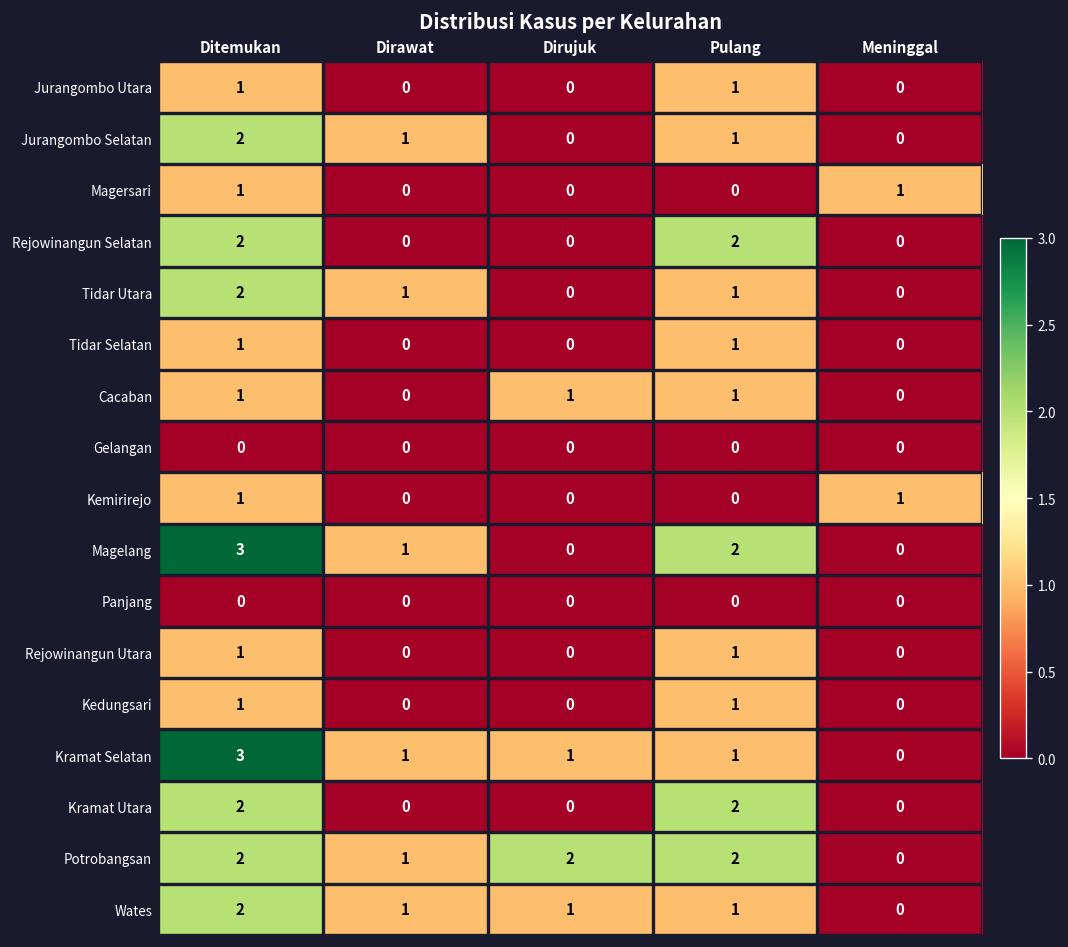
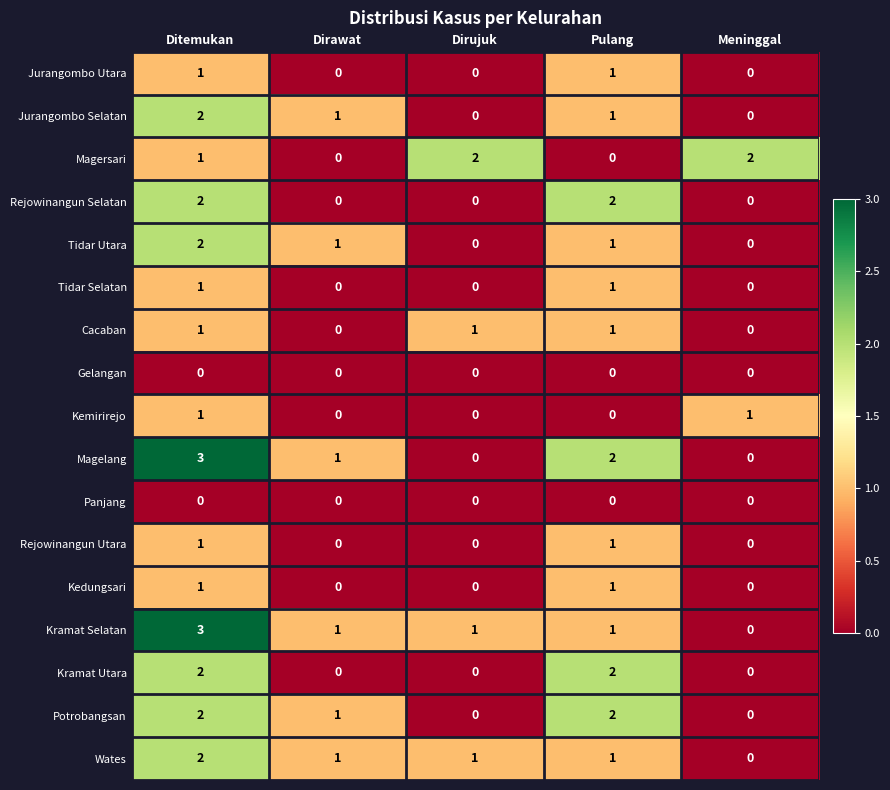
  {
    "Jurangombo Utara": {
      "Ditemukan": 1,
      "Dirawat": 0,
      "Dirujuk": 0,
      "Pulang": 1,
      "Meninggal": 0
    },
    "Jurangombo Selatan": {
      "Ditemukan": 2,
      "Dirawat": 1,
      "Dirujuk": 0,
      "Pulang": 1,
      "Meninggal": 0
    },
    "Magersari": {
      "Ditemukan": 1,
      "Dirawat": 0,
-     "Dirujuk": 0,
+     "Dirujuk": 2,
      "Pulang": 0,
-     "Meninggal": 1
+     "Meninggal": 2
    },
    "Rejowinangun Selatan": {
      "Ditemukan": 2,
      "Dirawat": 0,
      "Dirujuk": 0,
      "Pulang": 2,
      "Meninggal": 0
    },
    "Tidar Utara": {
      "Ditemukan": 2,
      "Dirawat": 1,
      "Dirujuk": 0,
      "Pulang": 1,
      "Meninggal": 0
    },
    "Tidar Selatan": {
      "Ditemukan": 1,
      "Dirawat": 0,
      "Dirujuk": 0,
      "Pulang": 1,
      "Meninggal": 0
    },
    "Cacaban": {
      "Ditemukan": 1,
      "Dirawat": 0,
      "Dirujuk": 1,
      "Pulang": 1,
      "Meninggal": 0
    },
    "Gelangan": {
      "Ditemukan": 0,
      "Dirawat": 0,
      "Dirujuk": 0,
      "Pulang": 0,
      "Meninggal": 0
    },
    "Kemirirejo": {
      "Ditemukan": 1,
      "Dirawat": 0,
      "Dirujuk": 0,
      "Pulang": 0,
      "Meninggal": 1
    },
    "Magelang": {
      "Ditemukan": 3,
      "Dirawat": 1,
      "Dirujuk": 0,
      "Pulang": 2,
      "Meninggal": 0
    },
    "Panjang": {
      "Ditemukan": 0,
      "Dirawat": 0,
      "Dirujuk": 0,
      "Pulang": 0,
      "Meninggal": 0
    },
    "Rejowinangun Utara": {
      "Ditemukan": 1,
      "Dirawat": 0,
      "Dirujuk": 0,
      "Pulang": 1,
      "Meninggal": 0
    },
    "Kedungsari": {
      "Ditemukan": 1,
      "Dirawat": 0,
      "Dirujuk": 0,
      "Pulang": 1,
      "Meninggal": 0
    },
    "Kramat Selatan": {
      "Ditemukan": 3,
      "Dirawat": 1,
      "Dirujuk": 1,
      "Pulang": 1,
      "Meninggal": 0
    },
    "Kramat Utara": {
      "Ditemukan": 2,
      "Dirawat": 0,
      "Dirujuk": 0,
      "Pulang": 2,
      "Meninggal": 0
    },
    "Potrobangsan": {
      "Ditemukan": 2,
      "Dirawat": 1,
-     "Dirujuk": 2,
+     "Dirujuk": 0,
      "Pulang": 2,
      "Meninggal": 0
    },
    "Wates": {
      "Ditemukan": 2,
      "Dirawat": 1,
      "Dirujuk": 1,
      "Pulang": 1,
      "Meninggal": 0
    }
  }
